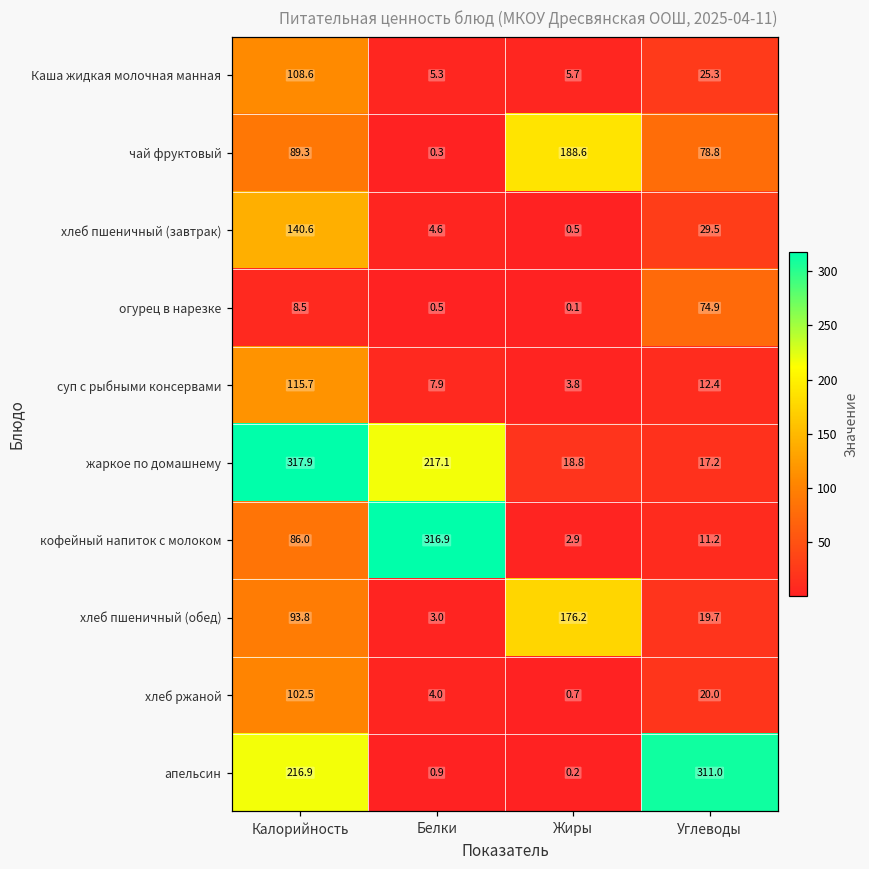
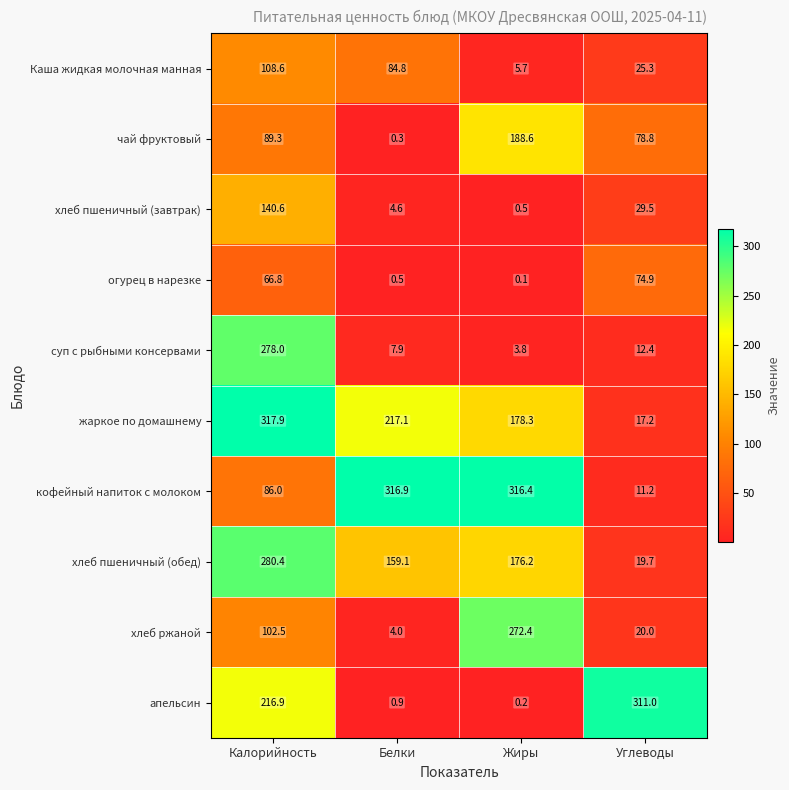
  {
    "Каша жидкая молочная манная": {
-     "Белки": 5.3
+     "Белки": 84.8
    },
    "огурец в нарезке": {
-     "Калорийность": 8.5
+     "Калорийность": 66.8
    },
    "суп с рыбными консервами": {
-     "Калорийность": 115.7
+     "Калорийность": 278.0
    },
    "жаркое по домашнему": {
-     "Жиры": 18.8
+     "Жиры": 178.3
    },
    "кофейный напиток с молоком": {
-     "Жиры": 2.9
+     "Жиры": 316.4
    },
    "хлеб пшеничный (обед)": {
-     "Калорийность": 93.8,
-     "Белки": 3.0
+     "Калорийность": 280.4,
+     "Белки": 159.1
    },
    "хлеб ржаной": {
-     "Жиры": 0.7
+     "Жиры": 272.4
    }
  }
